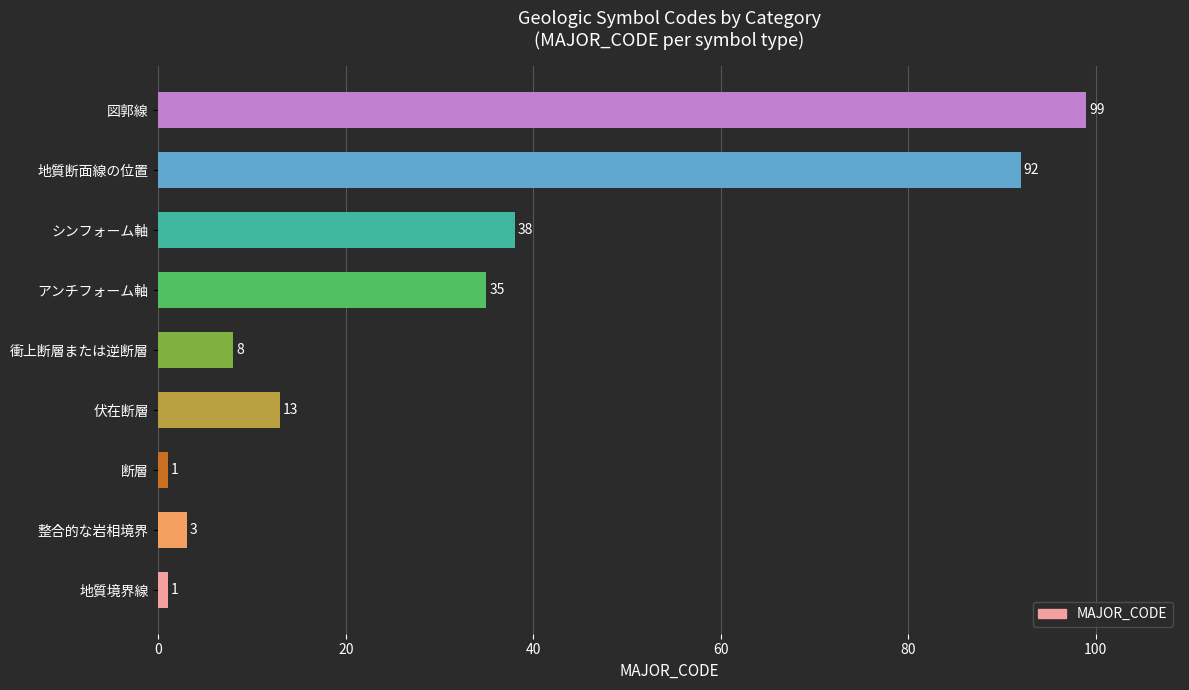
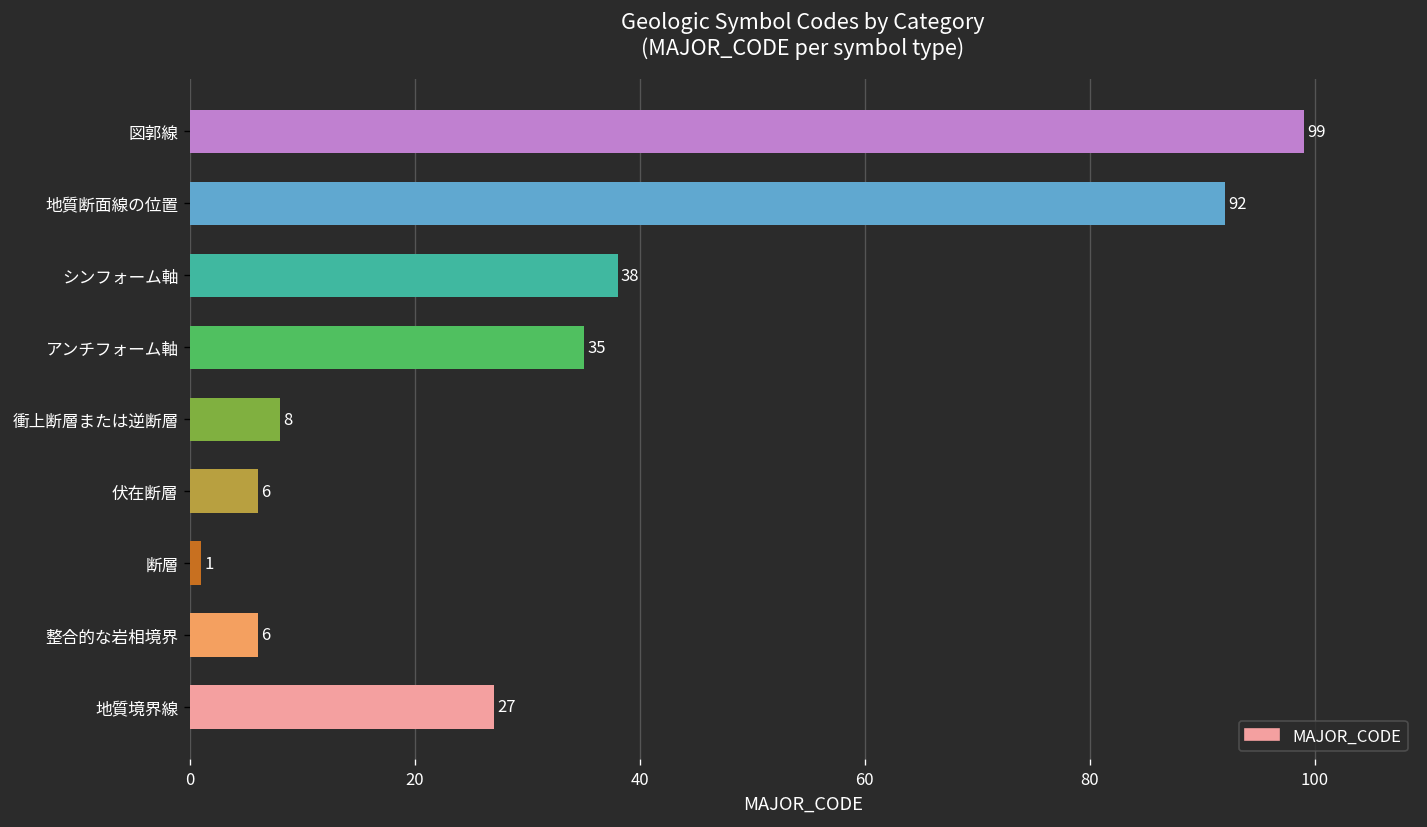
  {
    "図郭線": 99,
    "地質断面線の位置": 92,
    "シンフォーム軸": 38,
    "アンチフォーム軸": 35,
    "衝上断層または逆断層": 8,
-   "伏在断層": 13,
+   "伏在断層": 6,
    "断層": 1,
-   "整合的な岩相境界": 3,
-   "地質境界線": 1
+   "整合的な岩相境界": 6,
+   "地質境界線": 27
  }
